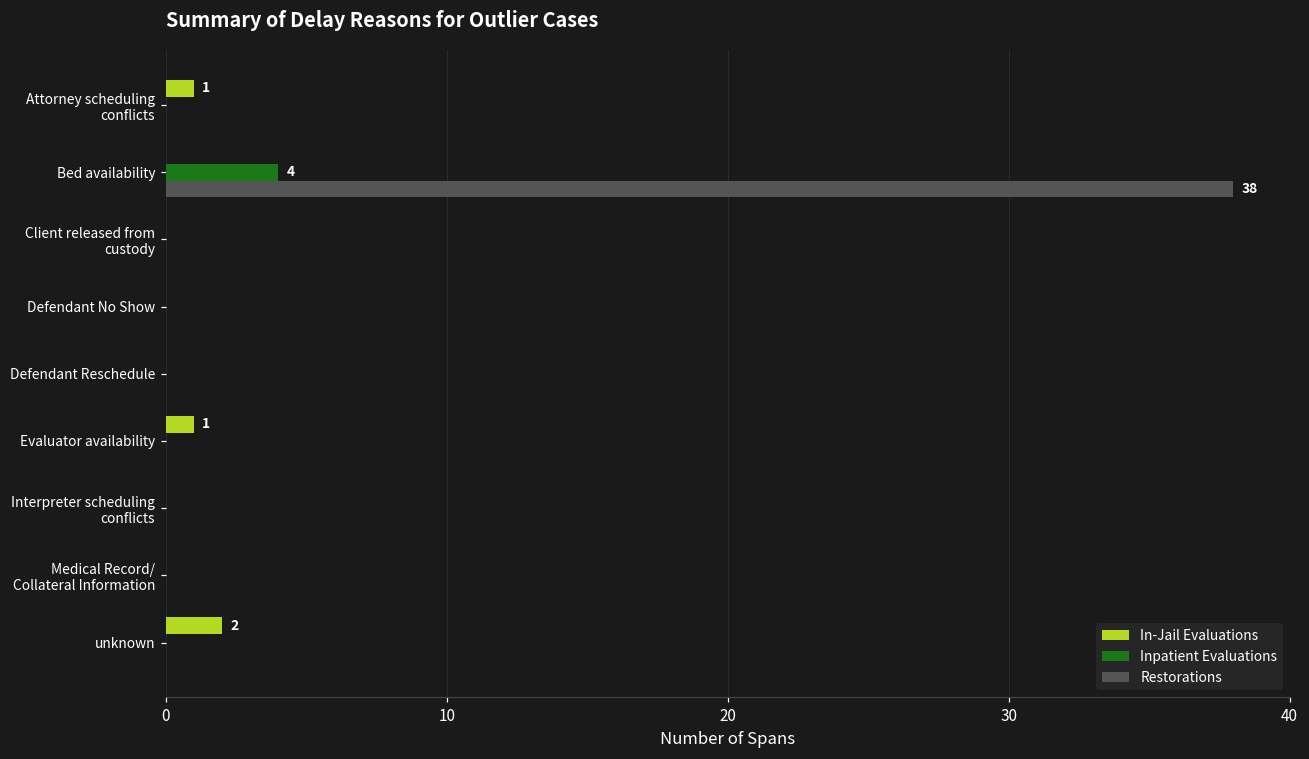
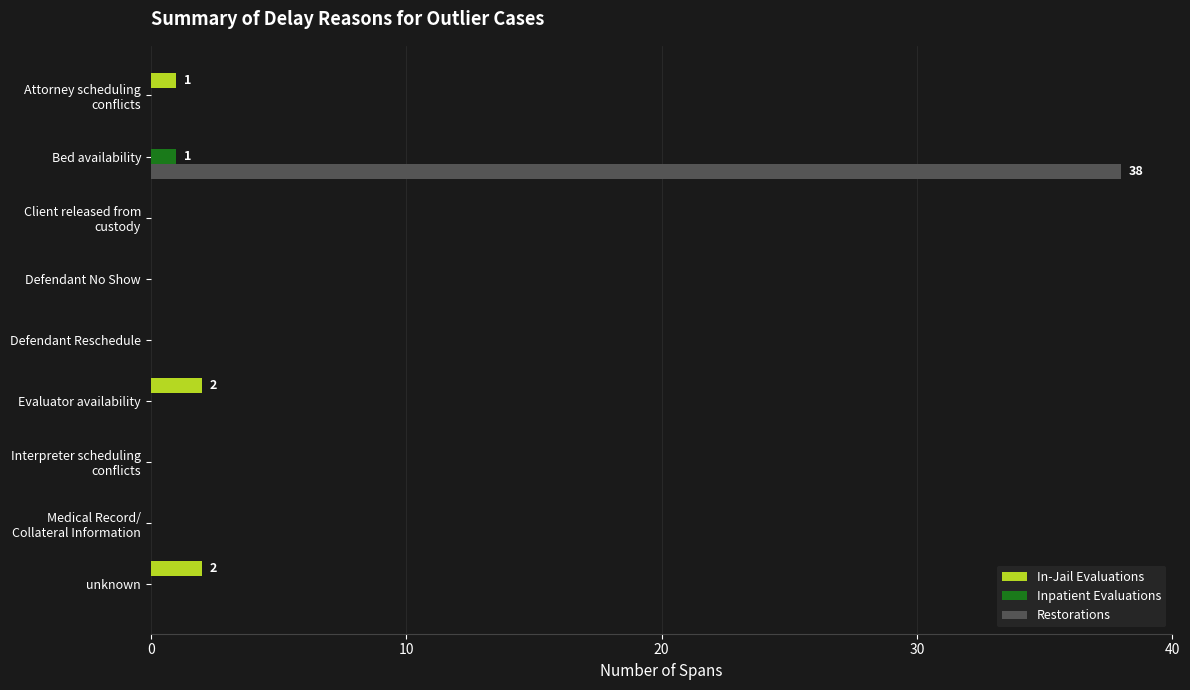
  {
    "In-Jail Evaluations": {
      "Attorney scheduling conflicts": 1,
-     "Evaluator availability": 1,
+     "Evaluator availability": 2,
      "unknown": 2
    },
    "Inpatient Evaluations": {
-     "Bed availability": 4
+     "Bed availability": 1
    },
    "Restorations": {
      "Bed availability": 38
    }
  }
